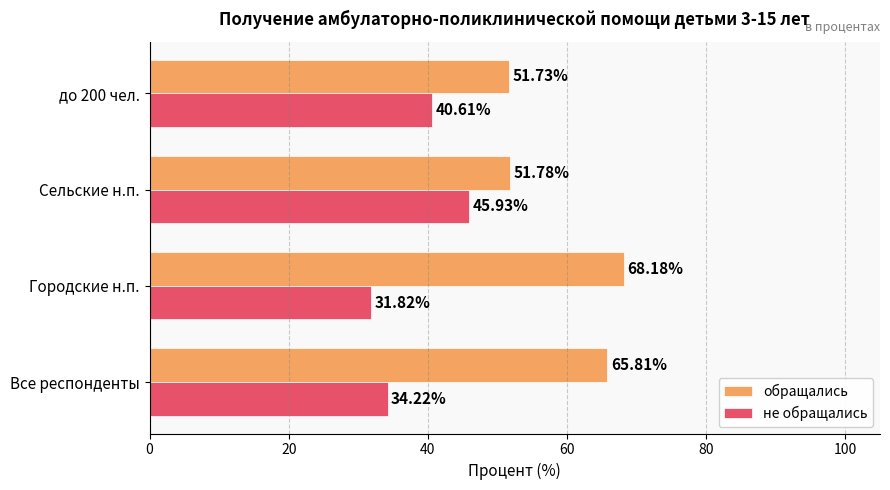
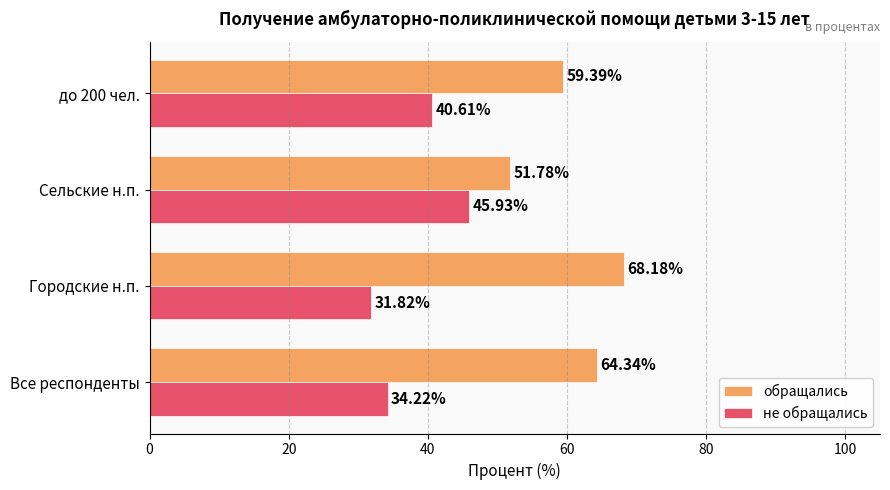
  {
    "обращались": {
-     "до 200 чел.": "51.73%",
+     "до 200 чел.": "59.39%",
      "Сельские н.п.": "51.78%",
      "Городские н.п.": "68.18%",
-     "Все респонденты": "65.81%"
+     "Все респонденты": "64.34%"
    },
    "не обращались": {
      "до 200 чел.": "40.61%",
      "Сельские н.п.": "45.93%",
      "Городские н.п.": "31.82%",
      "Все респонденты": "34.22%"
    }
  }
